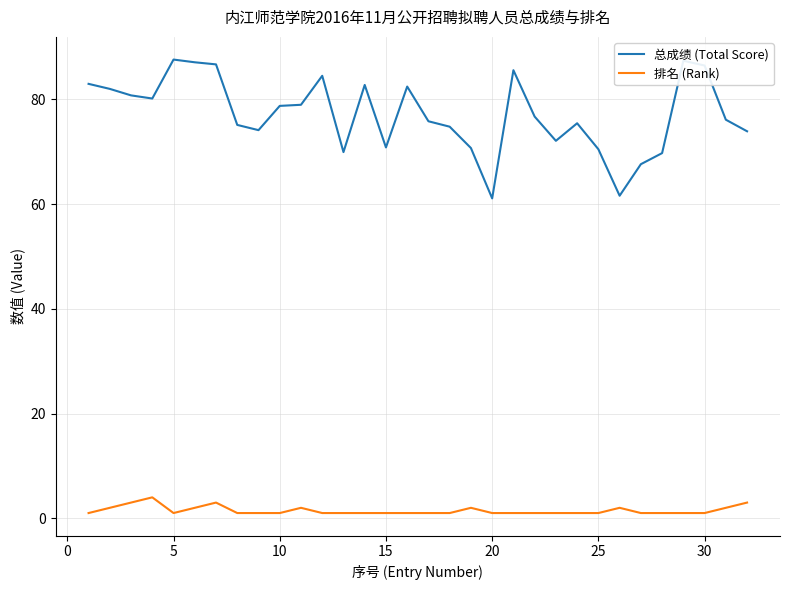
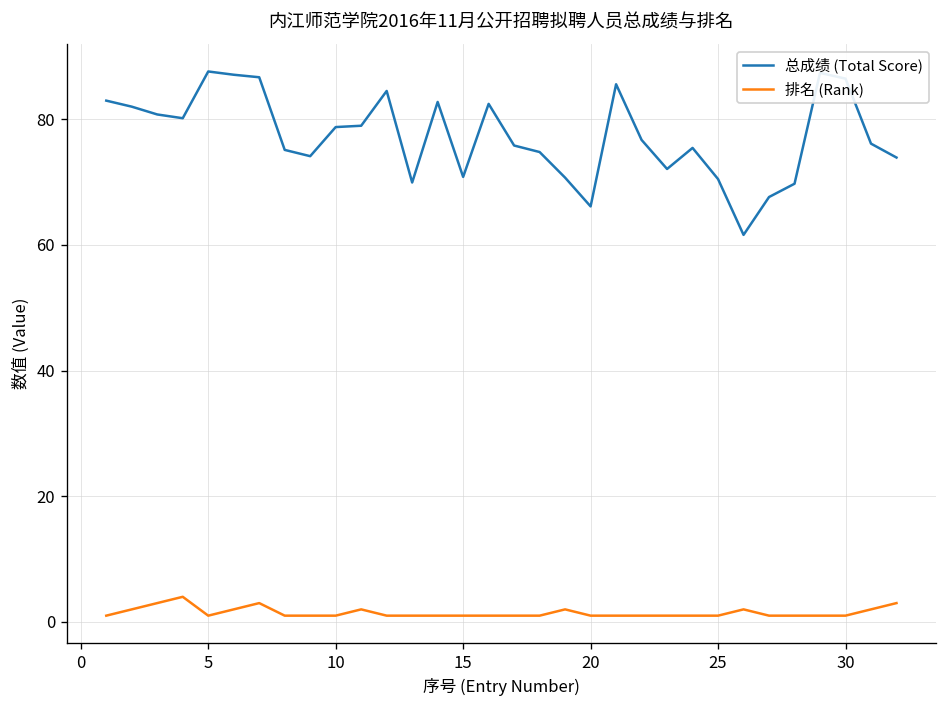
  {
    "总成绩 (Total Score)": {
      "5": 88,
      "10": 79,
      "15": 71,
-     "20": 61,
+     "20": 66,
      "25": 70
    },
    "排名 (Rank)": {
      "5": 1,
      "10": 1,
      "15": 1,
      "20": 1,
      "25": 1,
      "30": 1
    }
  }
